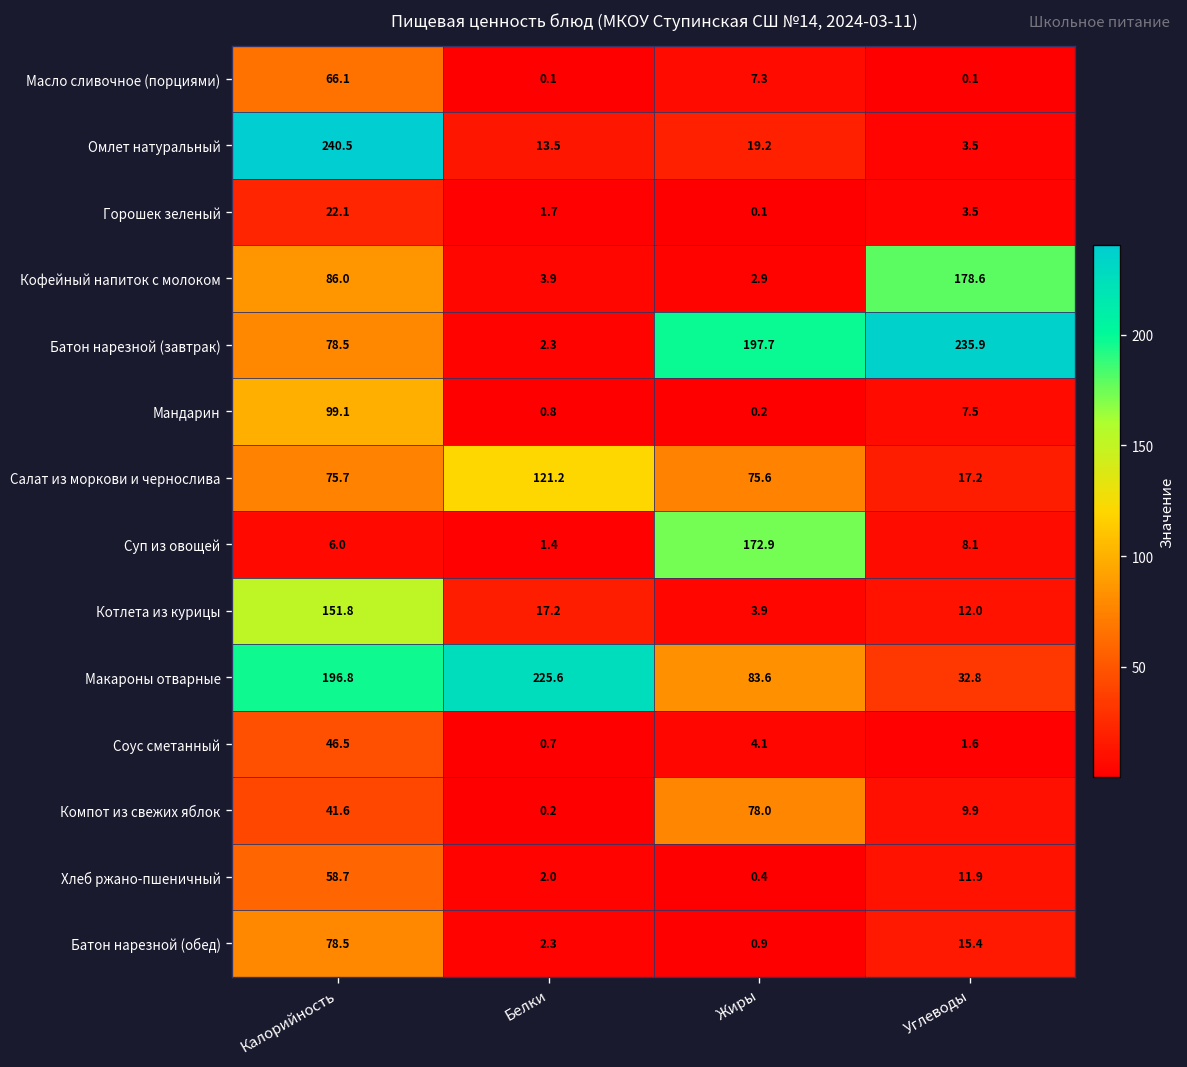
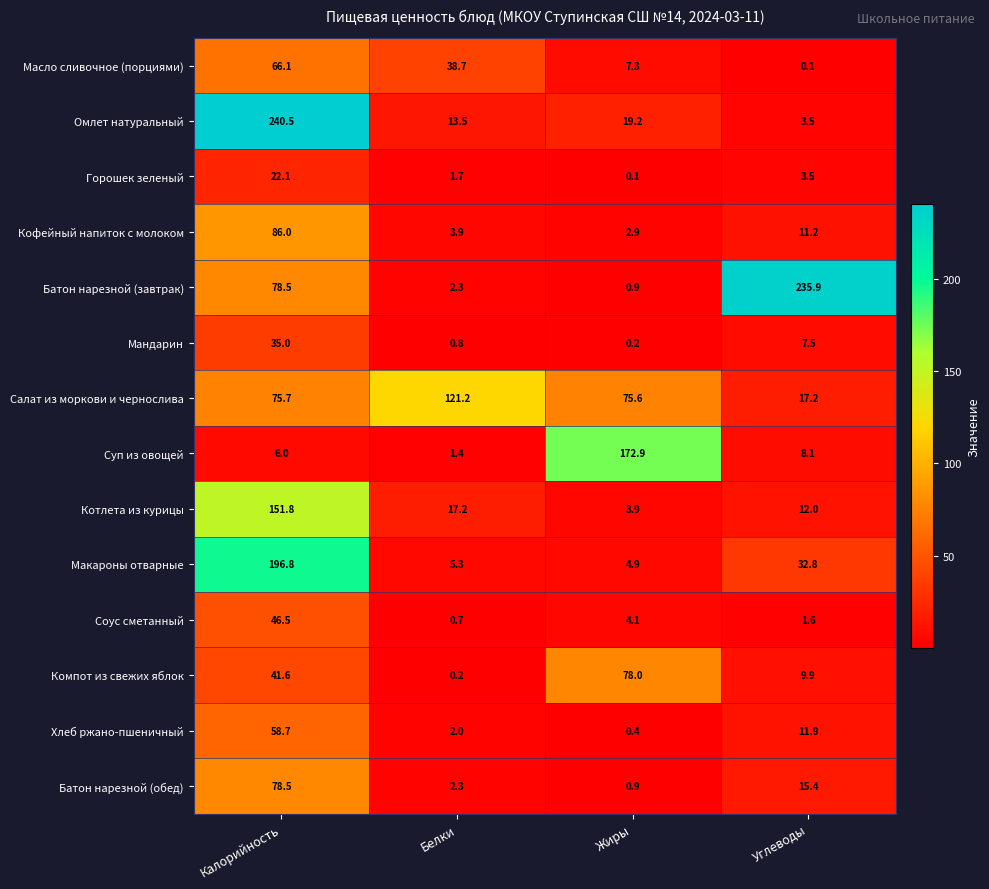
  {
    "Масло сливочное (порциями)": {
      "Калорийность": 66.1,
-     "Белки": 0.1,
+     "Белки": 38.7,
      "Жиры": 7.3,
      "Углеводы": 0.1
    },
    "Омлет натуральный": {
      "Калорийность": 240.5,
      "Белки": 13.5,
      "Жиры": 19.2,
      "Углеводы": 3.5
    },
    "Горошек зеленый": {
      "Калорийность": 22.1,
      "Белки": 1.7,
      "Жиры": 0.1,
      "Углеводы": 3.5
    },
    "Кофейный напиток с молоком": {
      "Калорийность": 86.0,
      "Белки": 3.9,
      "Жиры": 2.9,
-     "Углеводы": 178.6
+     "Углеводы": 11.2
    },
    "Батон нарезной (завтрак)": {
      "Калорийность": 78.5,
      "Белки": 2.3,
-     "Жиры": 197.7,
+     "Жиры": 0.9,
      "Углеводы": 235.9
    },
    "Мандарин": {
-     "Калорийность": 99.1,
+     "Калорийность": 35.0,
      "Белки": 0.8,
      "Жиры": 0.2,
      "Углеводы": 7.5
    },
    "Салат из моркови и чернослива": {
      "Калорийность": 75.7,
      "Белки": 121.2,
      "Жиры": 75.6,
      "Углеводы": 17.2
    },
    "Суп из овощей": {
      "Калорийность": 6.0,
      "Белки": 1.4,
      "Жиры": 172.9,
      "Углеводы": 8.1
    },
    "Котлета из курицы": {
      "Калорийность": 151.8,
      "Белки": 17.2,
      "Жиры": 3.9,
      "Углеводы": 12.0
    },
    "Макароны отварные": {
      "Калорийность": 196.8,
-     "Белки": 225.6,
-     "Жиры": 83.6,
+     "Белки": 5.3,
+     "Жиры": 4.9,
      "Углеводы": 32.8
    },
    "Соус сметанный": {
      "Калорийность": 46.5,
      "Белки": 0.7,
      "Жиры": 4.1,
      "Углеводы": 1.6
    },
    "Компот из свежих яблок": {
      "Калорийность": 41.6,
      "Белки": 0.2,
      "Жиры": 78.0,
      "Углеводы": 9.9
    },
    "Хлеб ржано-пшеничный": {
      "Калорийность": 58.7,
      "Белки": 2.0,
      "Жиры": 0.4,
      "Углеводы": 11.9
    },
    "Батон нарезной (обед)": {
      "Калорийность": 78.5,
      "Белки": 2.3,
      "Жиры": 0.9,
      "Углеводы": 15.4
    }
  }
